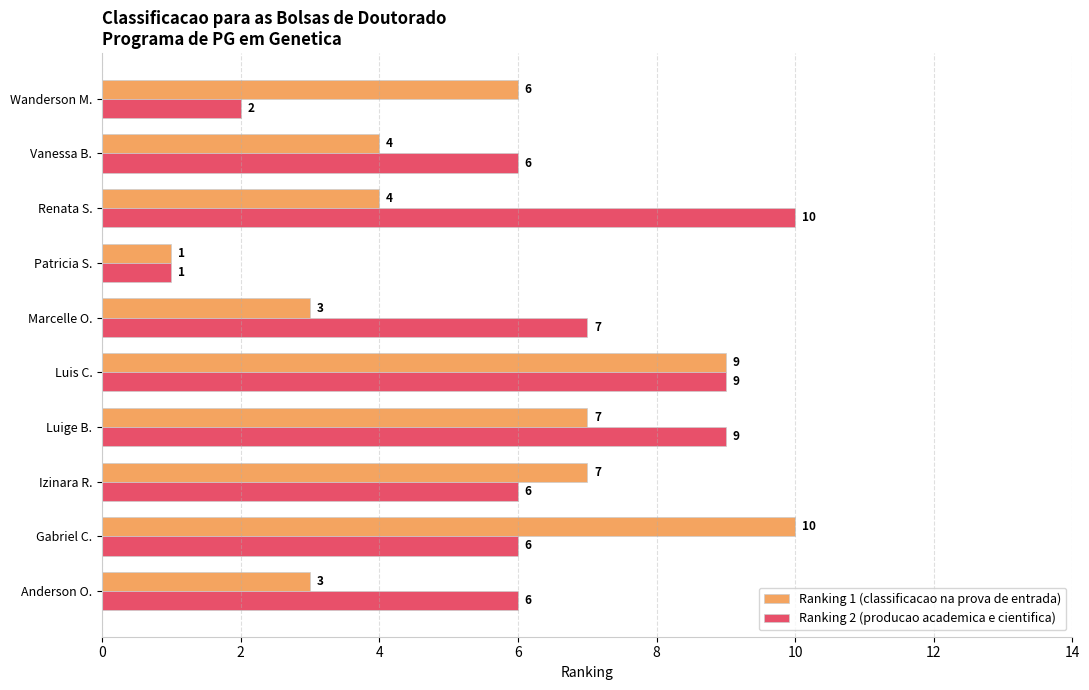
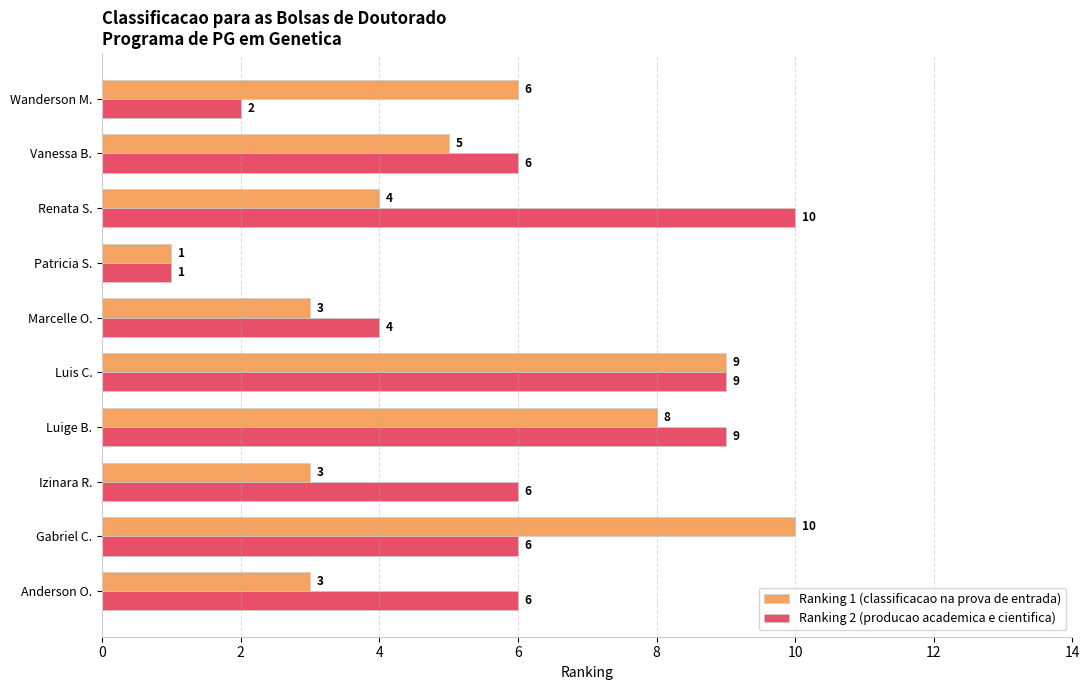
  {
    "Ranking 1 (classificacao na prova de entrada)": {
      "Wanderson M.": 6,
-     "Vanessa B.": 4,
+     "Vanessa B.": 5,
      "Renata S.": 4,
      "Patricia S.": 1,
      "Marcelle O.": 3,
      "Luis C.": 9,
-     "Luige B.": 7,
-     "Izinara R.": 7,
+     "Luige B.": 8,
+     "Izinara R.": 3,
      "Gabriel C.": 10,
      "Anderson O.": 3
    },
    "Ranking 2 (producao academica e cientifica)": {
      "Wanderson M.": 2,
      "Vanessa B.": 6,
      "Renata S.": 10,
      "Patricia S.": 1,
-     "Marcelle O.": 7,
+     "Marcelle O.": 4,
      "Luis C.": 9,
      "Luige B.": 9,
      "Izinara R.": 6,
      "Gabriel C.": 6,
      "Anderson O.": 6
    }
  }
